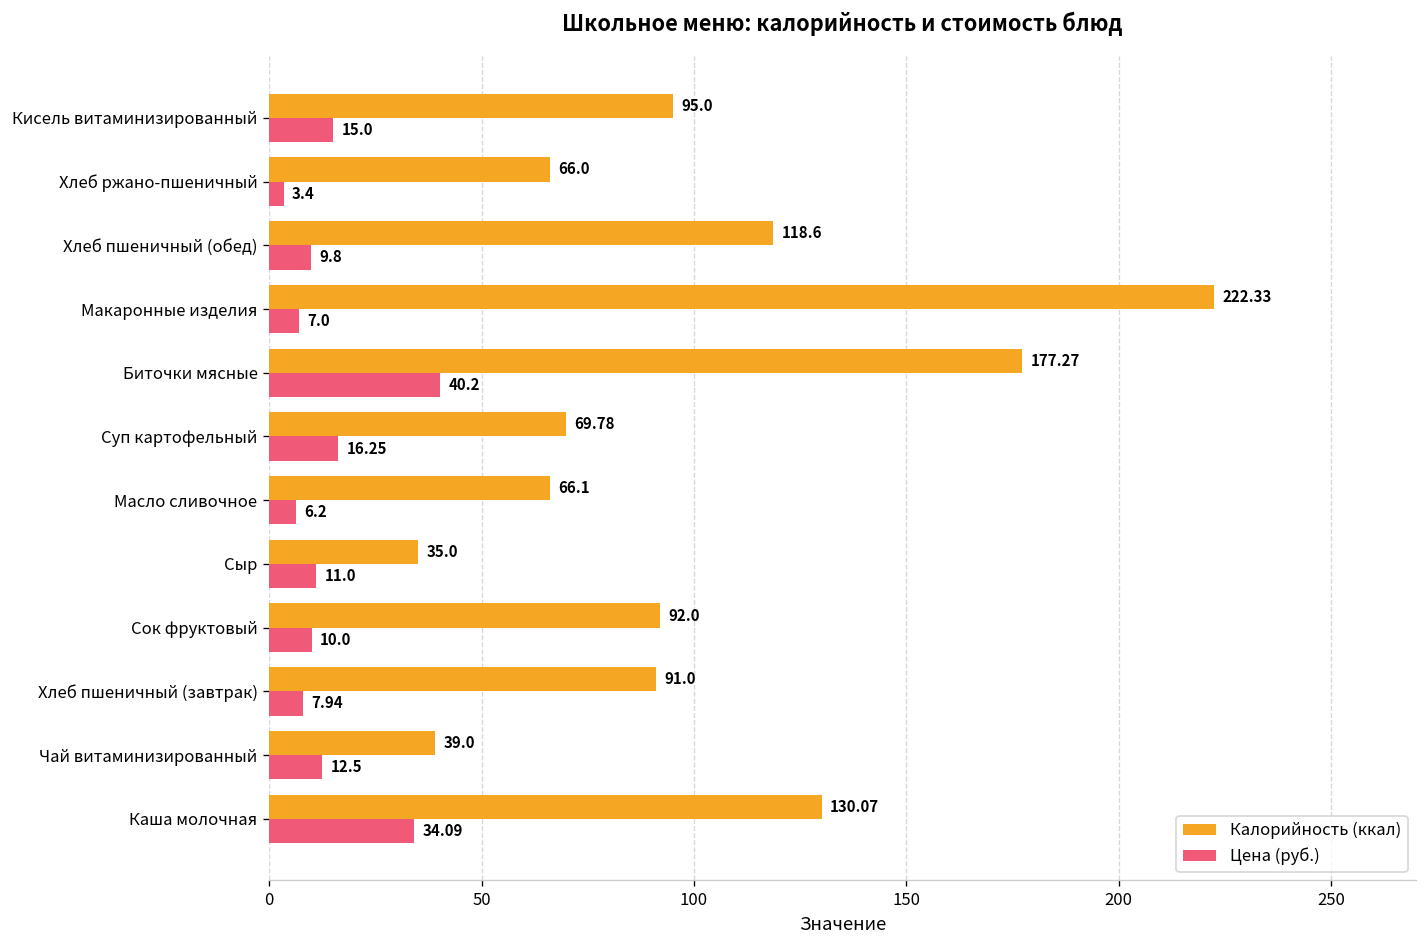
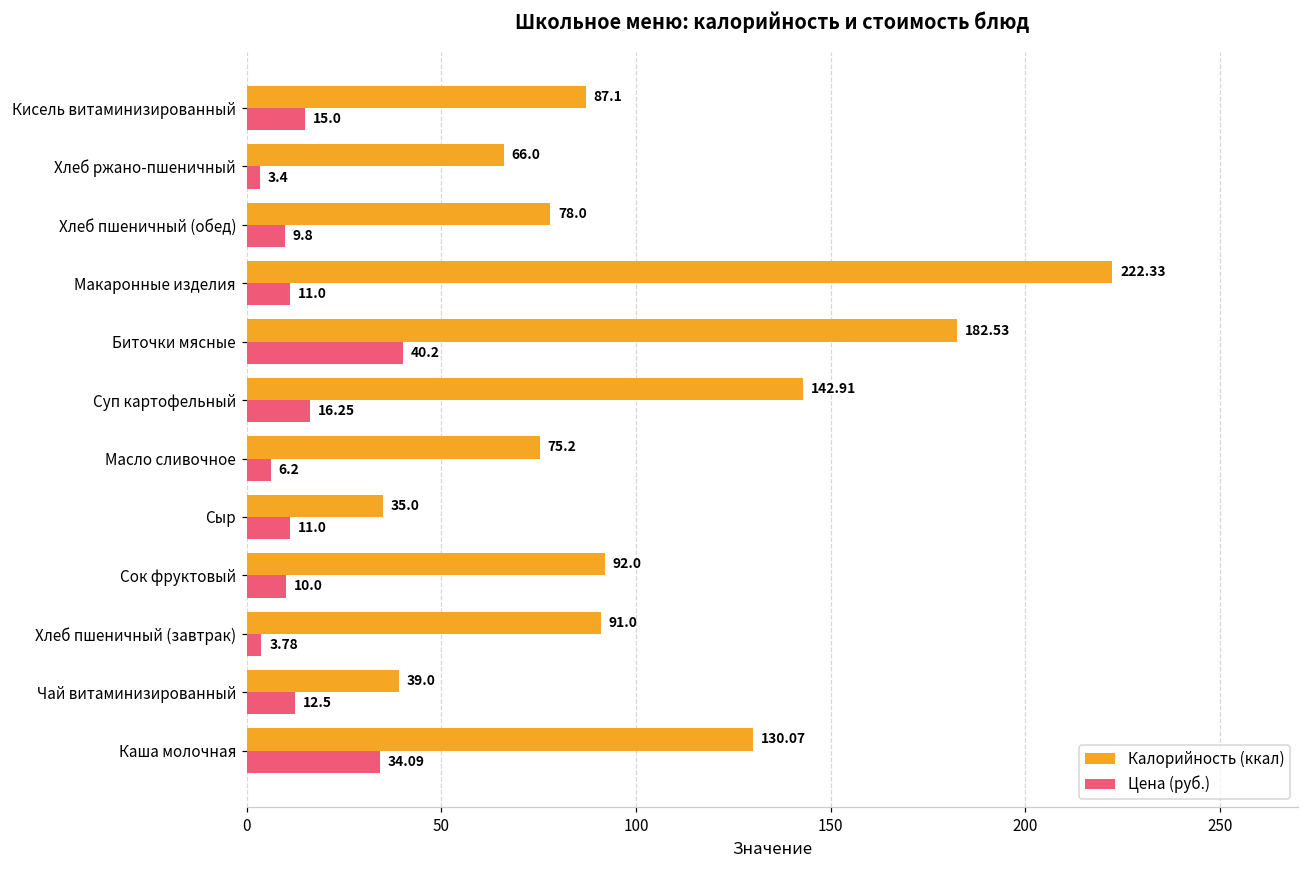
  {
    "Калорийность (ккал)": {
-     "Кисель витаминизированный": 95.0,
+     "Кисель витаминизированный": 87.1,
      "Хлеб ржано-пшеничный": 66.0,
-     "Хлеб пшеничный (обед)": 118.6,
+     "Хлеб пшеничный (обед)": 78.0,
      "Макаронные изделия": 222.33,
-     "Биточки мясные": 177.27,
-     "Суп картофельный": 69.78,
-     "Масло сливочное": 66.1,
+     "Биточки мясные": 182.53,
+     "Суп картофельный": 142.91,
+     "Масло сливочное": 75.2,
      "Сыр": 35.0,
      "Сок фруктовый": 92.0,
      "Хлеб пшеничный (завтрак)": 91.0,
      "Чай витаминизированный": 39.0,
      "Каша молочная": 130.07
    },
    "Цена (руб.)": {
      "Кисель витаминизированный": 15.0,
      "Хлеб ржано-пшеничный": 3.4,
      "Хлеб пшеничный (обед)": 9.8,
-     "Макаронные изделия": 7.0,
+     "Макаронные изделия": 11.0,
      "Биточки мясные": 40.2,
      "Суп картофельный": 16.25,
      "Масло сливочное": 6.2,
      "Сыр": 11.0,
      "Сок фруктовый": 10.0,
-     "Хлеб пшеничный (завтрак)": 7.94,
+     "Хлеб пшеничный (завтрак)": 3.78,
      "Чай витаминизированный": 12.5,
      "Каша молочная": 34.09
    }
  }
